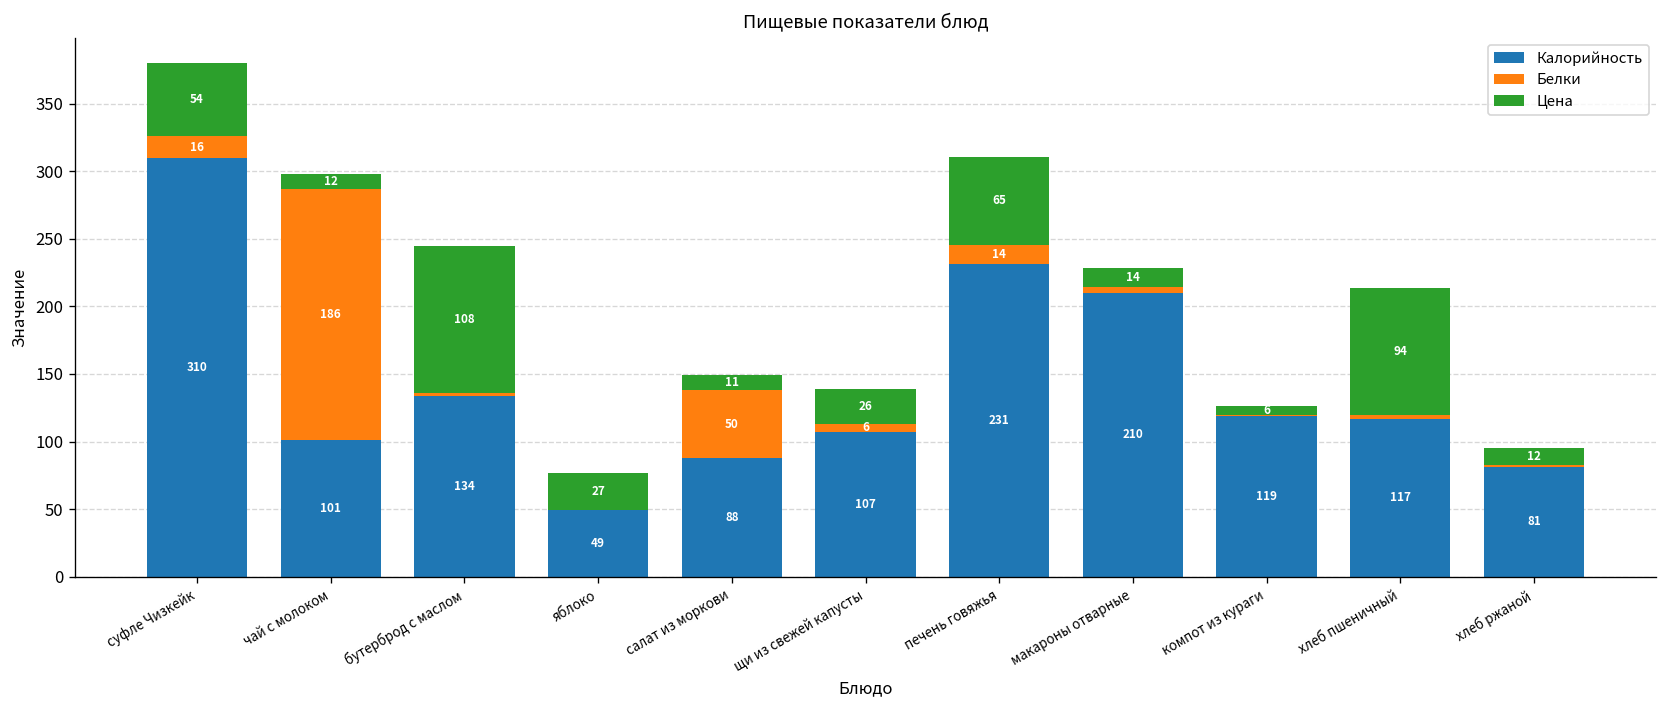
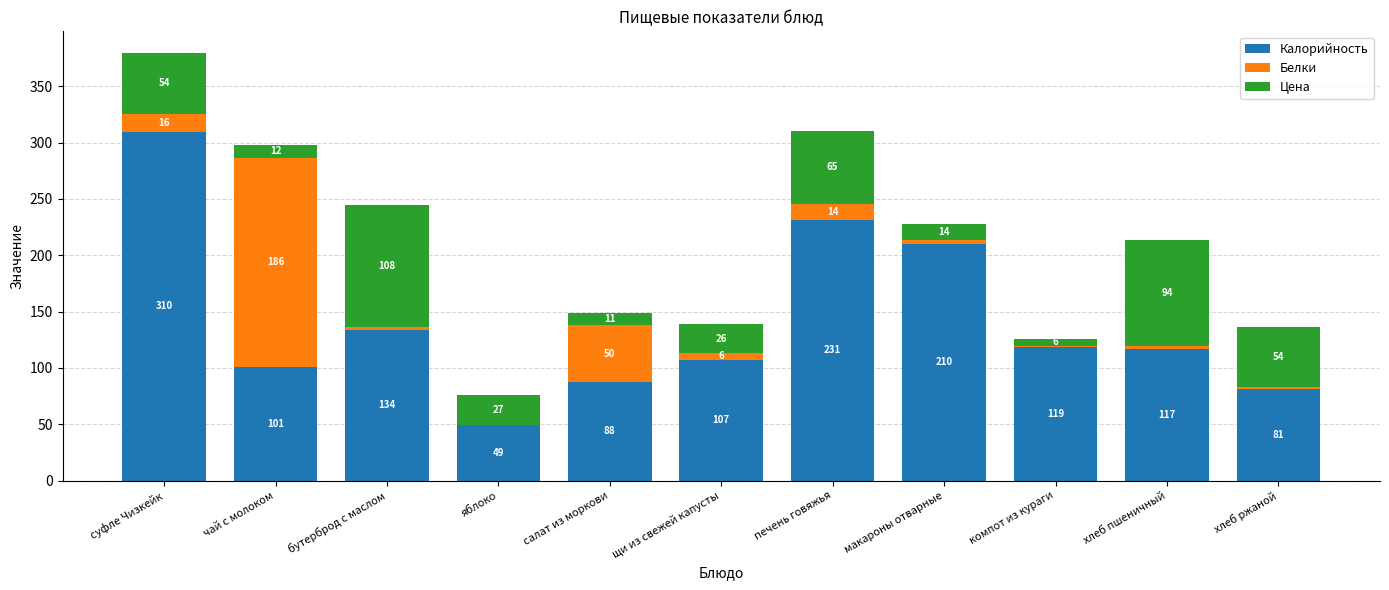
  {
    "Калорийность": {
      "суфле Чизкейк": 310,
      "чай с молоком": 101,
      "бутерброд с маслом": 134,
      "яблоко": 49,
      "салат из моркови": 88,
      "щи из свежей капусты": 107,
      "печень говяжья": 231,
      "макароны отварные": 210,
      "компот из кураги": 119,
      "хлеб пшеничный": 117,
      "хлеб ржаной": 81
    },
    "Белки": {
      "суфле Чизкейк": 16,
      "чай с молоком": 186,
      "салат из моркови": 50,
      "щи из свежей капусты": 6,
      "печень говяжья": 14
    },
    "Цена": {
      "суфле Чизкейк": 54,
      "чай с молоком": 12,
      "бутерброд с маслом": 108,
      "яблоко": 27,
      "салат из моркови": 11,
      "щи из свежей капусты": 26,
      "печень говяжья": 65,
      "макароны отварные": 14,
      "компот из кураги": 6,
      "хлеб пшеничный": 94,
-     "хлеб ржаной": 12
+     "хлеб ржаной": 54
    }
  }
